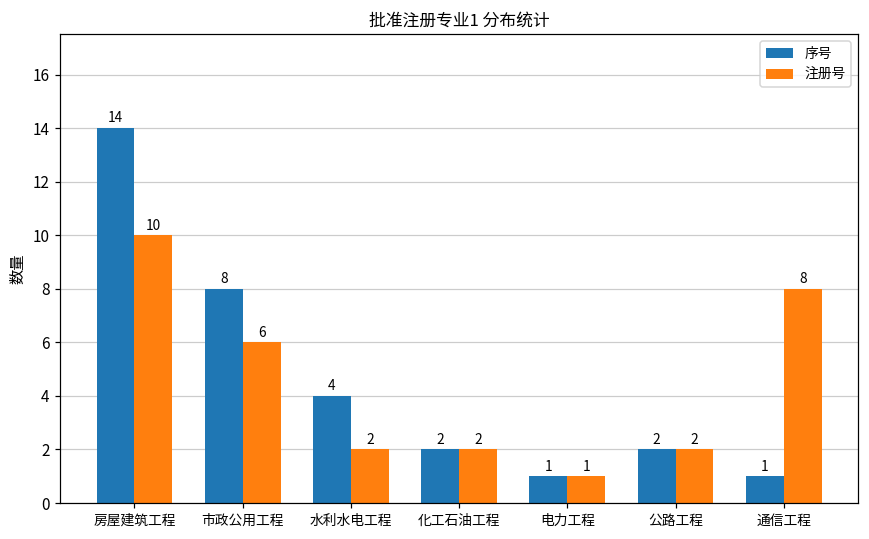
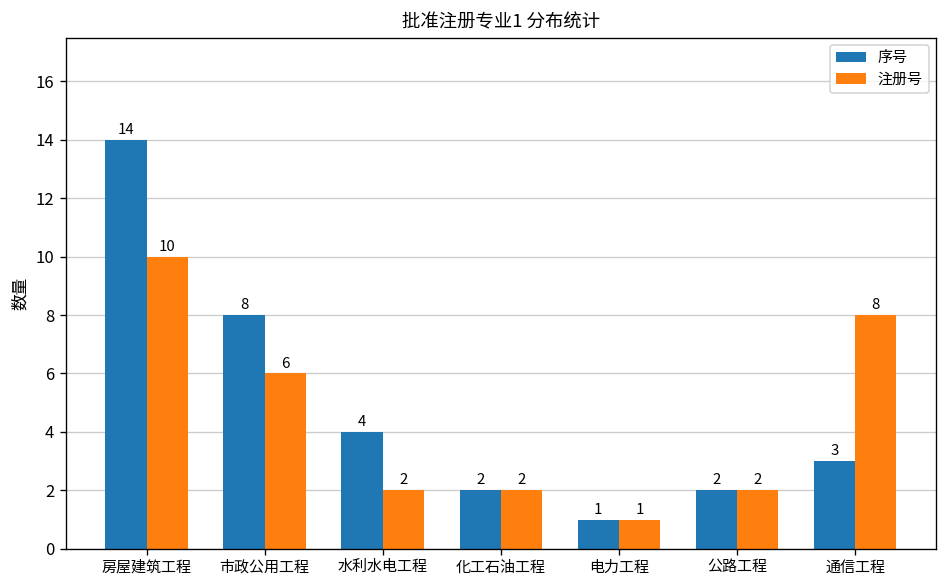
  {
    "序号": {
      "房屋建筑工程": 14,
      "市政公用工程": 8,
      "水利水电工程": 4,
      "化工石油工程": 2,
      "电力工程": 1,
      "公路工程": 2,
-     "通信工程": 1
+     "通信工程": 3
    },
    "注册号": {
      "房屋建筑工程": 10,
      "市政公用工程": 6,
      "水利水电工程": 2,
      "化工石油工程": 2,
      "电力工程": 1,
      "公路工程": 2,
      "通信工程": 8
    }
  }
